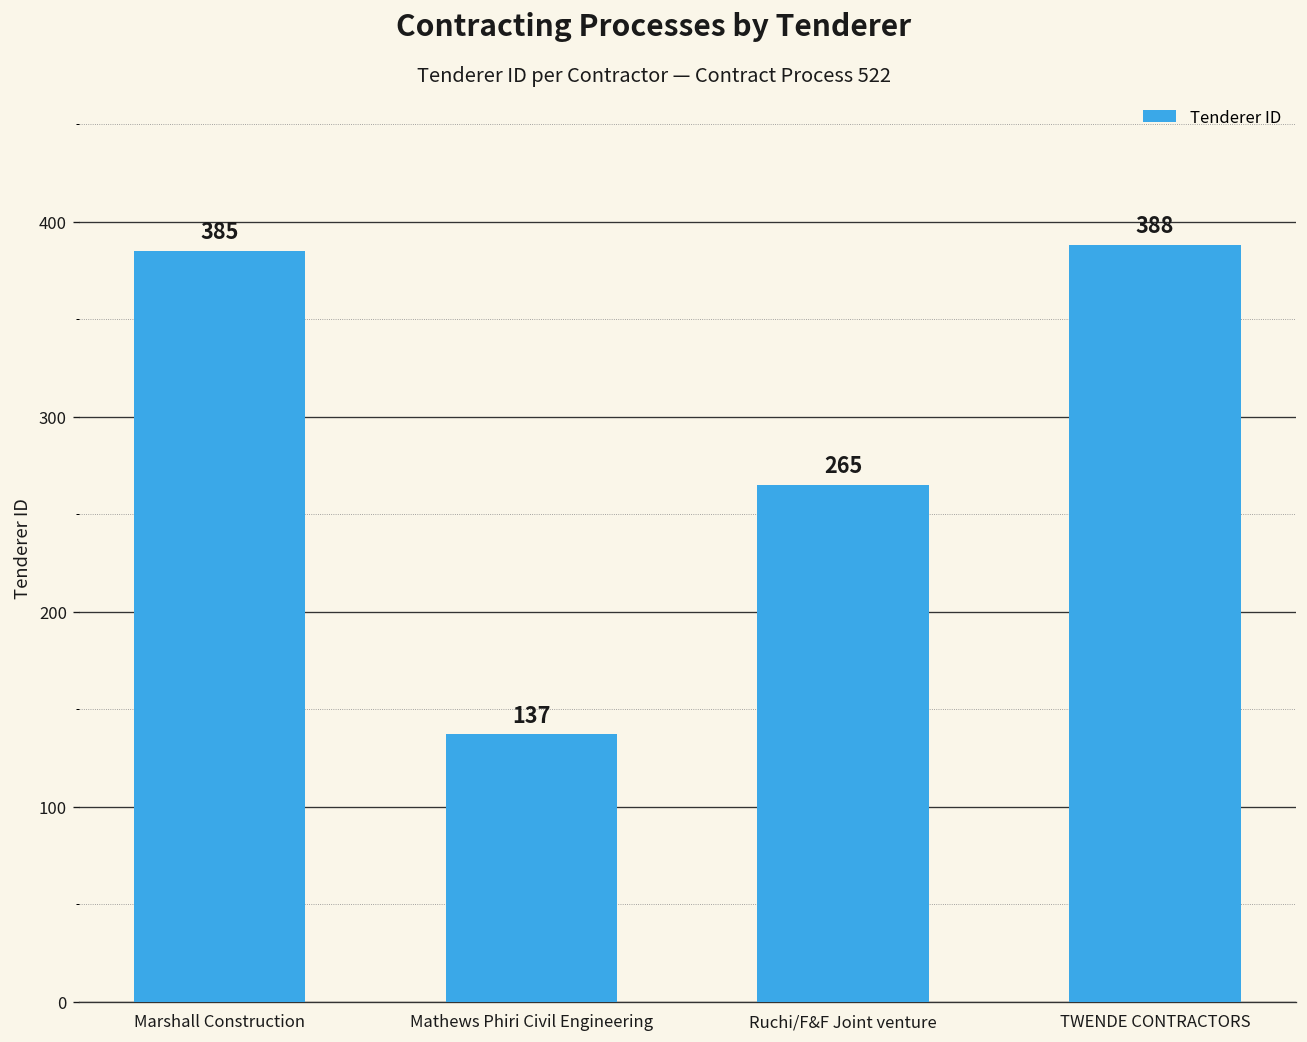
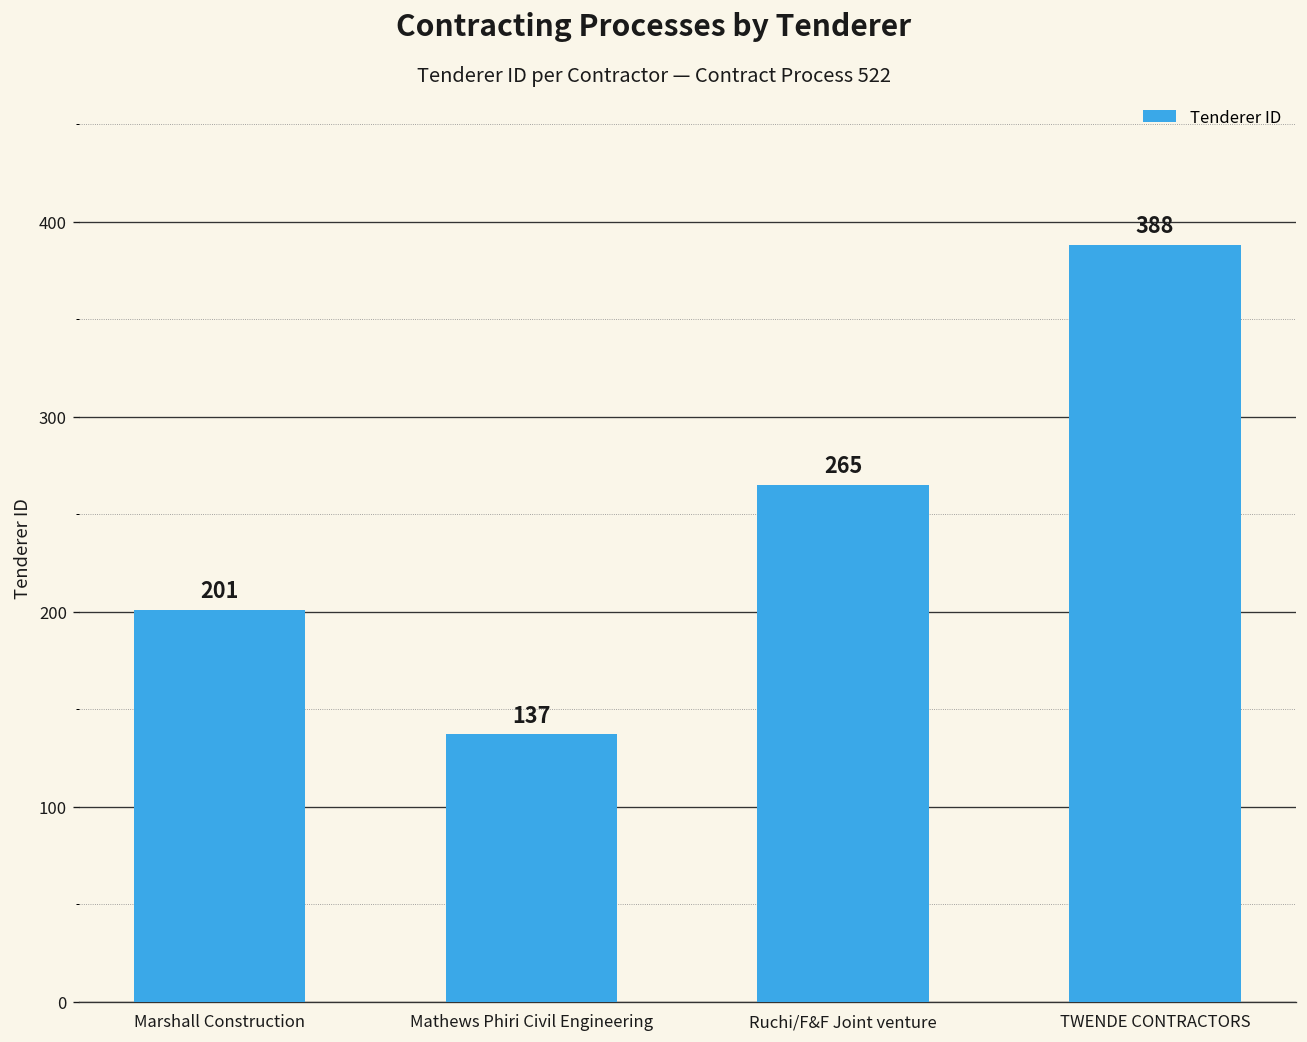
  {
-   "Marshall Construction": 385,
+   "Marshall Construction": 201,
    "Mathews Phiri Civil Engineering": 137,
    "Ruchi/F&F Joint venture": 265,
    "TWENDE CONTRACTORS": 388
  }
